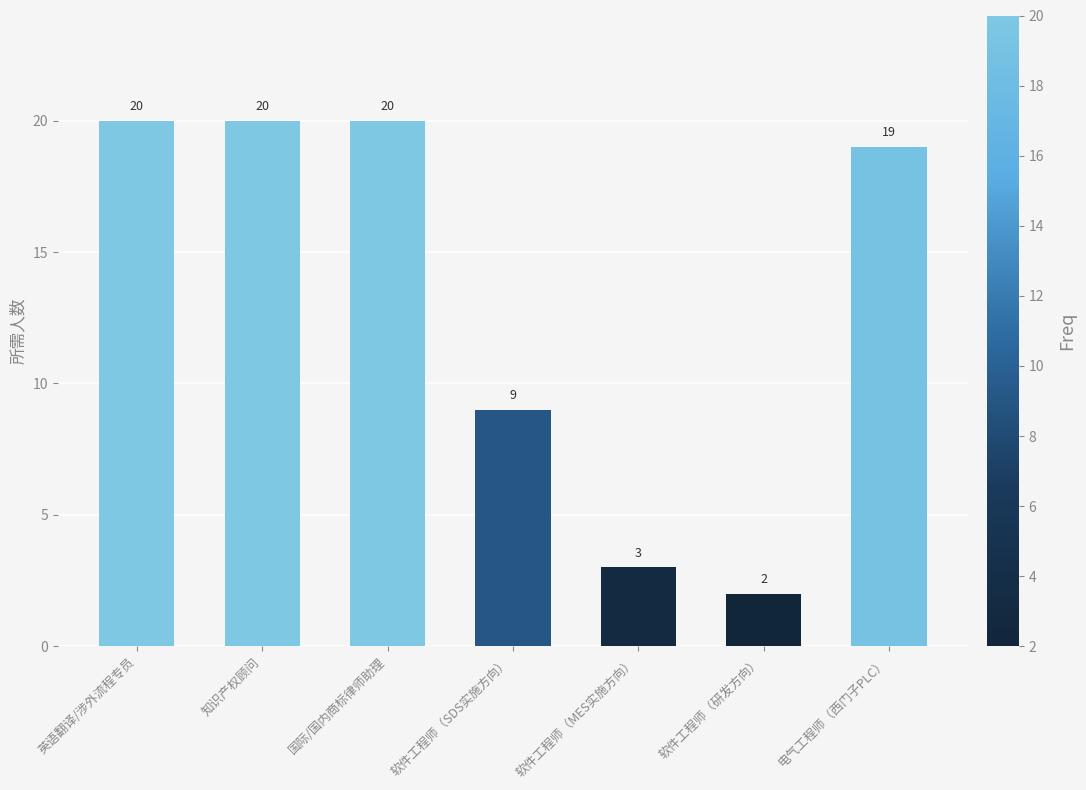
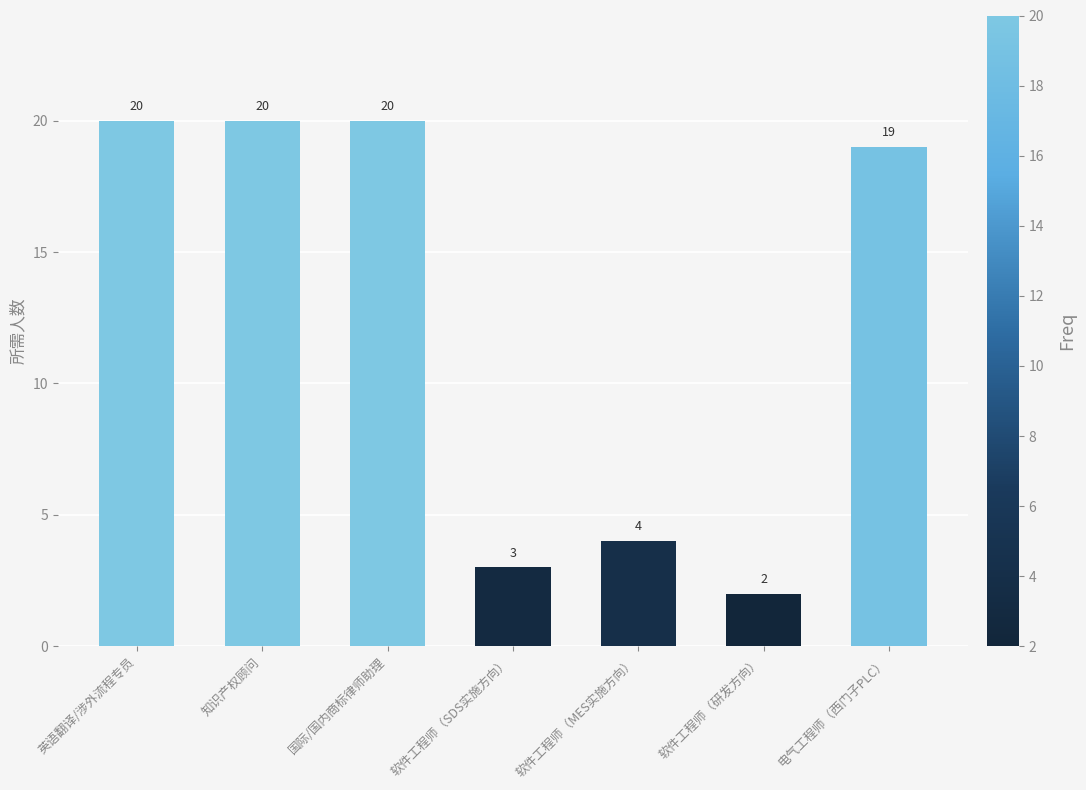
  {
    "英语翻译/涉外流程专员": 20,
    "知识产权顾问": 20,
    "国际/国内商标律师助理": 20,
-   "软件工程师（SDS实施方向）": 9,
-   "软件工程师（MES实施方向）": 3,
+   "软件工程师（SDS实施方向）": 3,
+   "软件工程师（MES实施方向）": 4,
    "软件工程师（研发方向）": 2,
    "电气工程师（西门子PLC）": 19
  }
